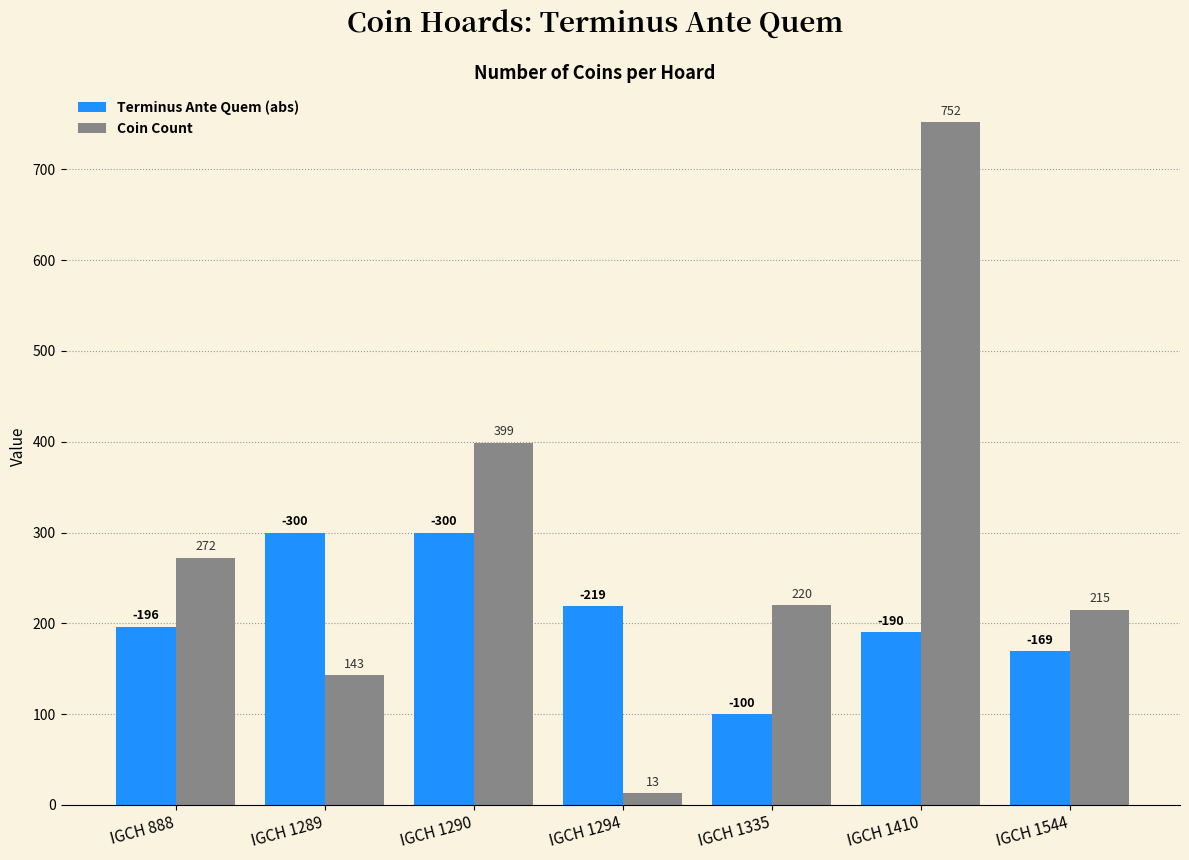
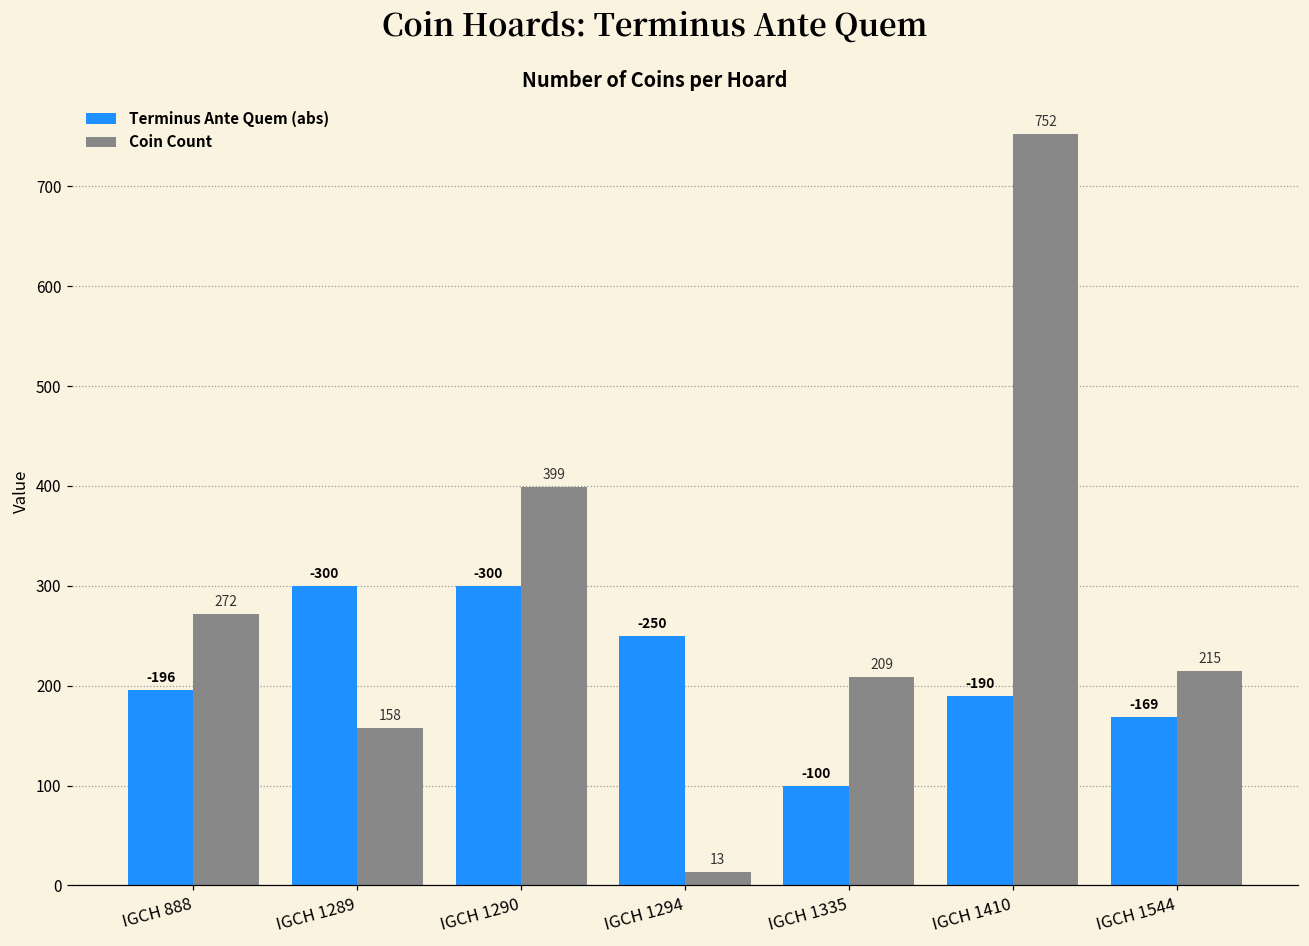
  {
    "Terminus Ante Quem (abs)": {
-     "IGCH 1294": -219
+     "IGCH 1294": -250
    },
    "Coin Count": {
      "IGCH 888": 272,
-     "IGCH 1289": 143,
+     "IGCH 1289": 158,
      "IGCH 1290": 399,
      "IGCH 1294": 13,
-     "IGCH 1335": 220,
+     "IGCH 1335": 209,
      "IGCH 1410": 752,
      "IGCH 1544": 215
    }
  }
